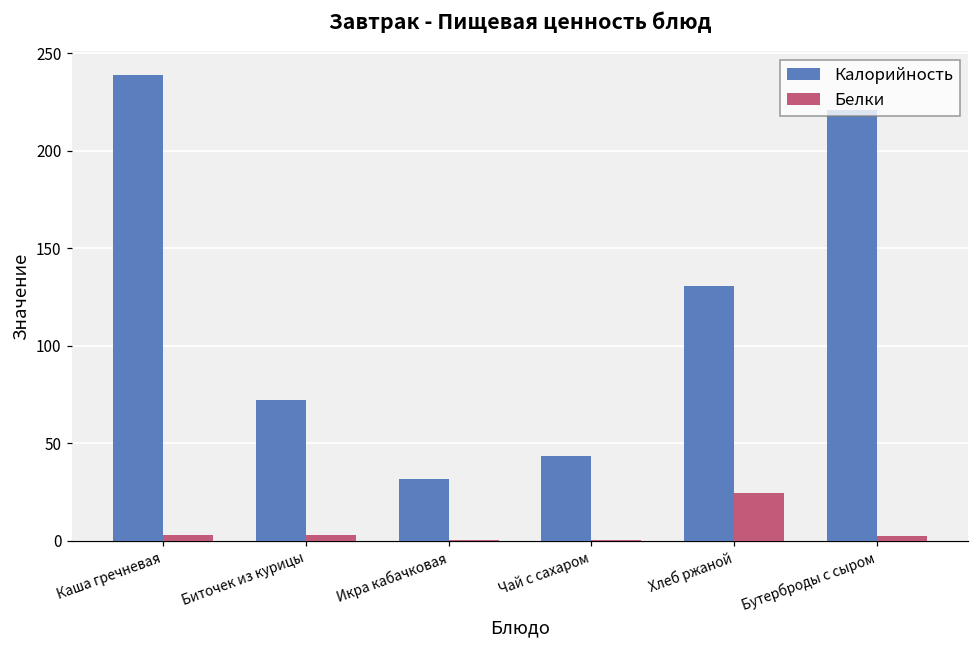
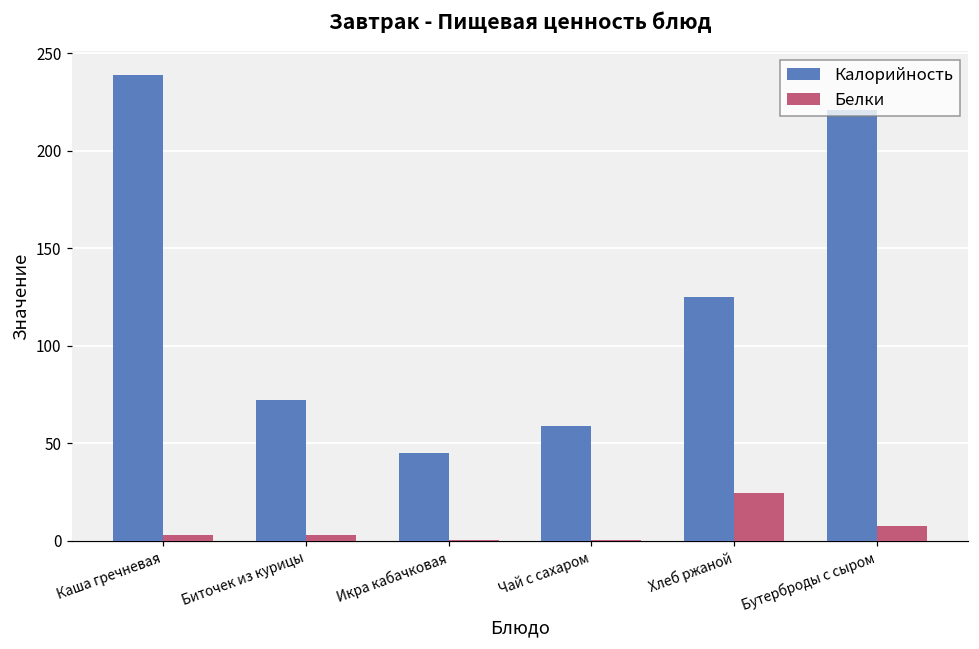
  {
    "Калорийность": {
      "Каша гречневая": 239,
      "Биточек из курицы": 72,
-     "Икра кабачковая": 32,
-     "Чай с сахаром": 43,
-     "Хлеб ржаной": 131
+     "Икра кабачковая": 45,
+     "Чай с сахаром": 59,
+     "Хлеб ржаной": 125
    },
    "Белки": {
      "Каша гречневая": 3,
      "Биточек из курицы": 3,
      "Хлеб ржаной": 25,
-     "Бутерброды с сыром": 2
+     "Бутерброды с сыром": 7
    }
  }
